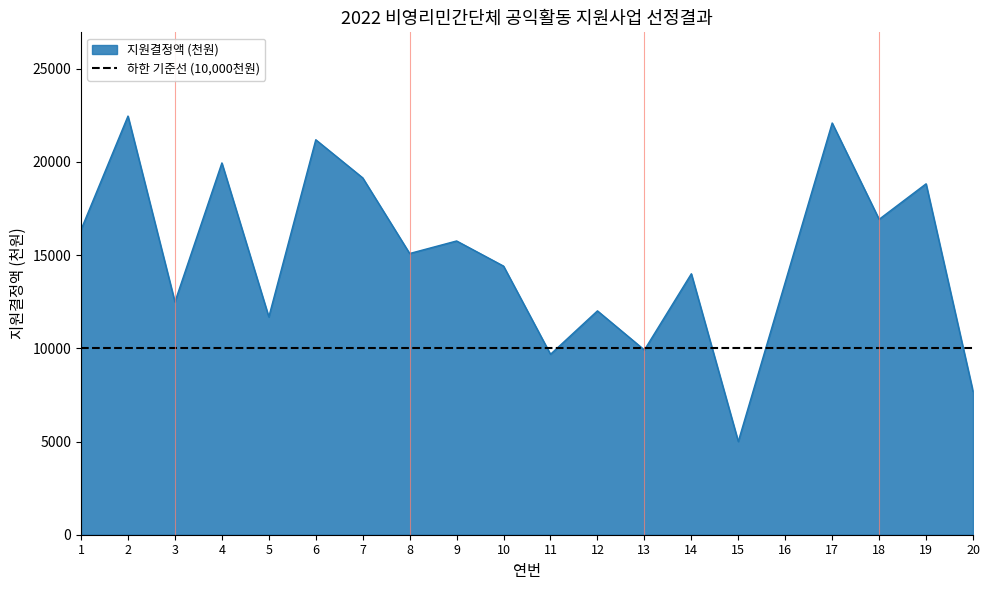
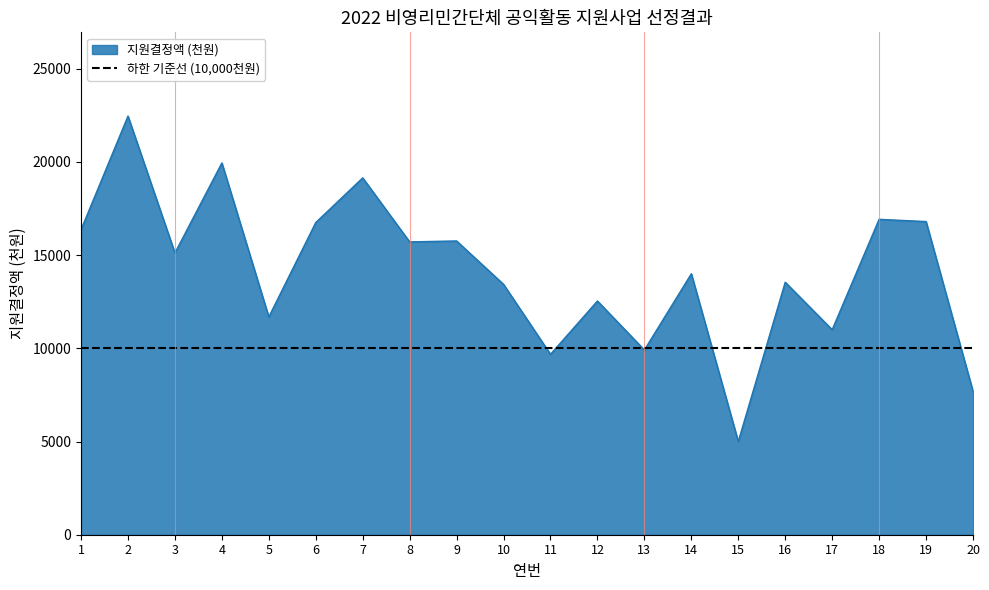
  {
    "1": 16400,
    "2": 22500,
-   "3": 12500,
+   "3": 15100,
    "4": 19900,
    "5": 11700,
-   "6": 21200,
+   "6": 16700,
    "7": 19100,
-   "8": 15100,
+   "8": 15700,
    "9": 15800,
-   "10": 14400,
+   "10": 13400,
    "11": 9700,
-   "12": 12000,
+   "12": 12500,
    "13": 9900,
    "14": 14000,
    "15": 5000,
    "16": 13500,
-   "17": 22100,
+   "17": 11000,
    "18": 16900,
-   "19": 18800,
+   "19": 16800,
    "20": 7700
  }
